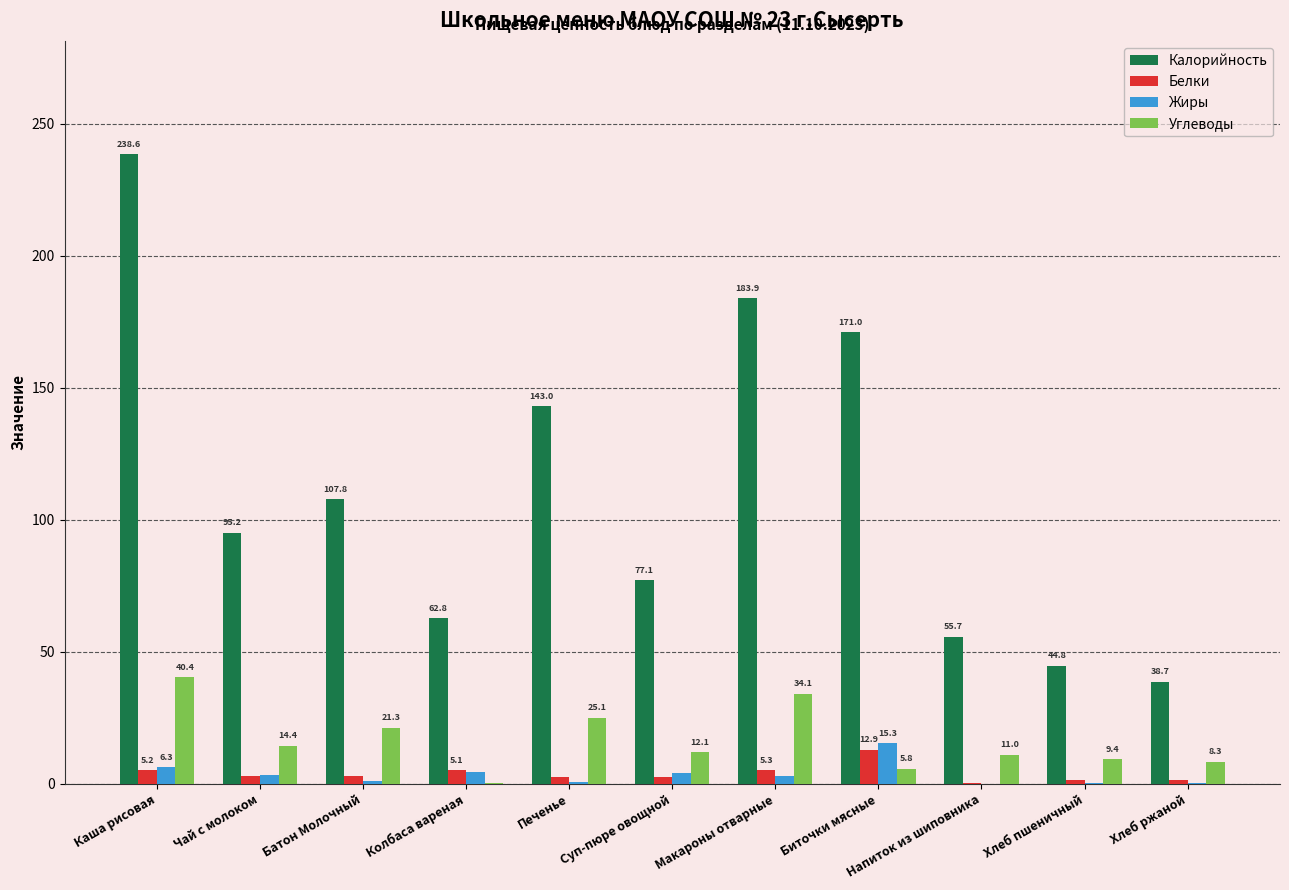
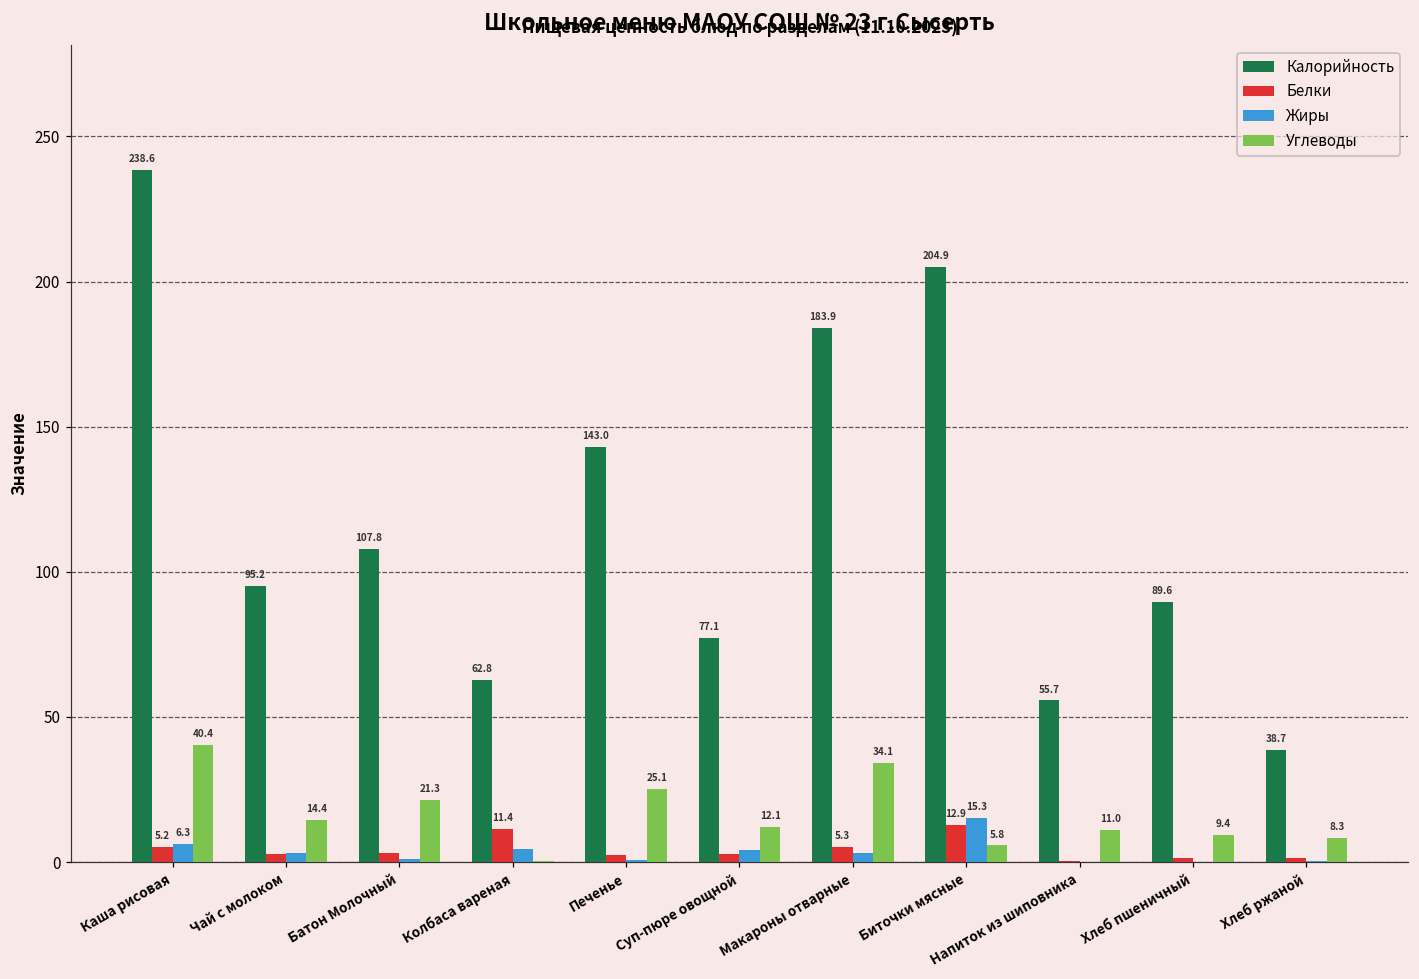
  {
    "Калорийность": {
      "Каша рисовая": 238.6,
      "Чай с молоком": 95.2,
      "Батон Молочный": 107.8,
      "Колбаса вареная": 62.8,
      "Печенье": 143.0,
      "Суп-пюре овощной": 77.1,
      "Макароны отварные": 183.9,
-     "Биточки мясные": 171.0,
+     "Биточки мясные": 204.9,
      "Напиток из шиповника": 55.7,
-     "Хлеб пшеничный": 44.8,
+     "Хлеб пшеничный": 89.6,
      "Хлеб ржаной": 38.7
    },
    "Белки": {
      "Каша рисовая": 5.2,
-     "Колбаса вареная": 5.1,
+     "Колбаса вареная": 11.4,
      "Макароны отварные": 5.3,
      "Биточки мясные": 12.9
    },
    "Жиры": {
      "Каша рисовая": 6.3,
      "Биточки мясные": 15.3
    },
    "Углеводы": {
      "Каша рисовая": 40.4,
      "Чай с молоком": 14.4,
      "Батон Молочный": 21.3,
      "Печенье": 25.1,
      "Суп-пюре овощной": 12.1,
      "Макароны отварные": 34.1,
      "Биточки мясные": 5.8,
      "Напиток из шиповника": 11.0,
      "Хлеб пшеничный": 9.4,
      "Хлеб ржаной": 8.3
    }
  }
